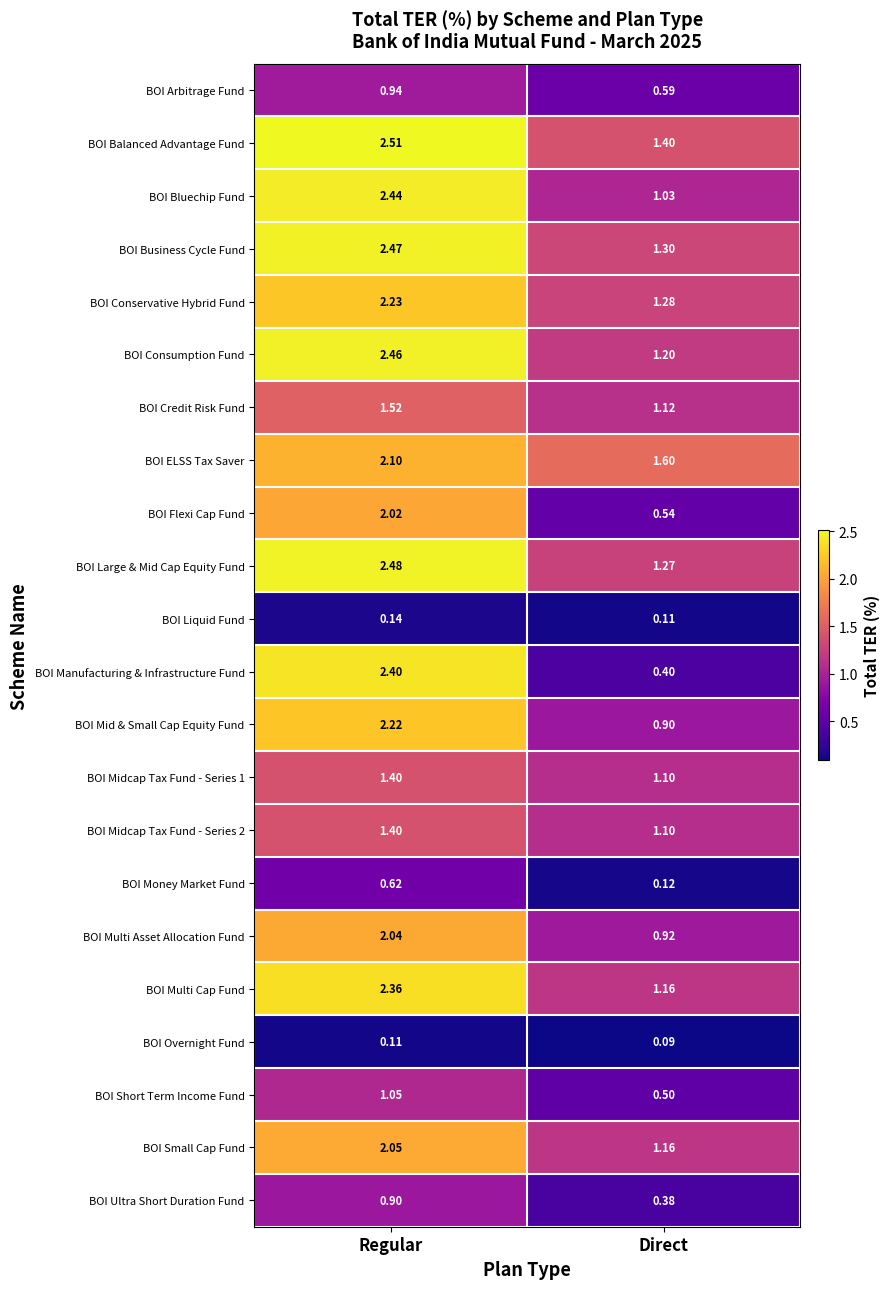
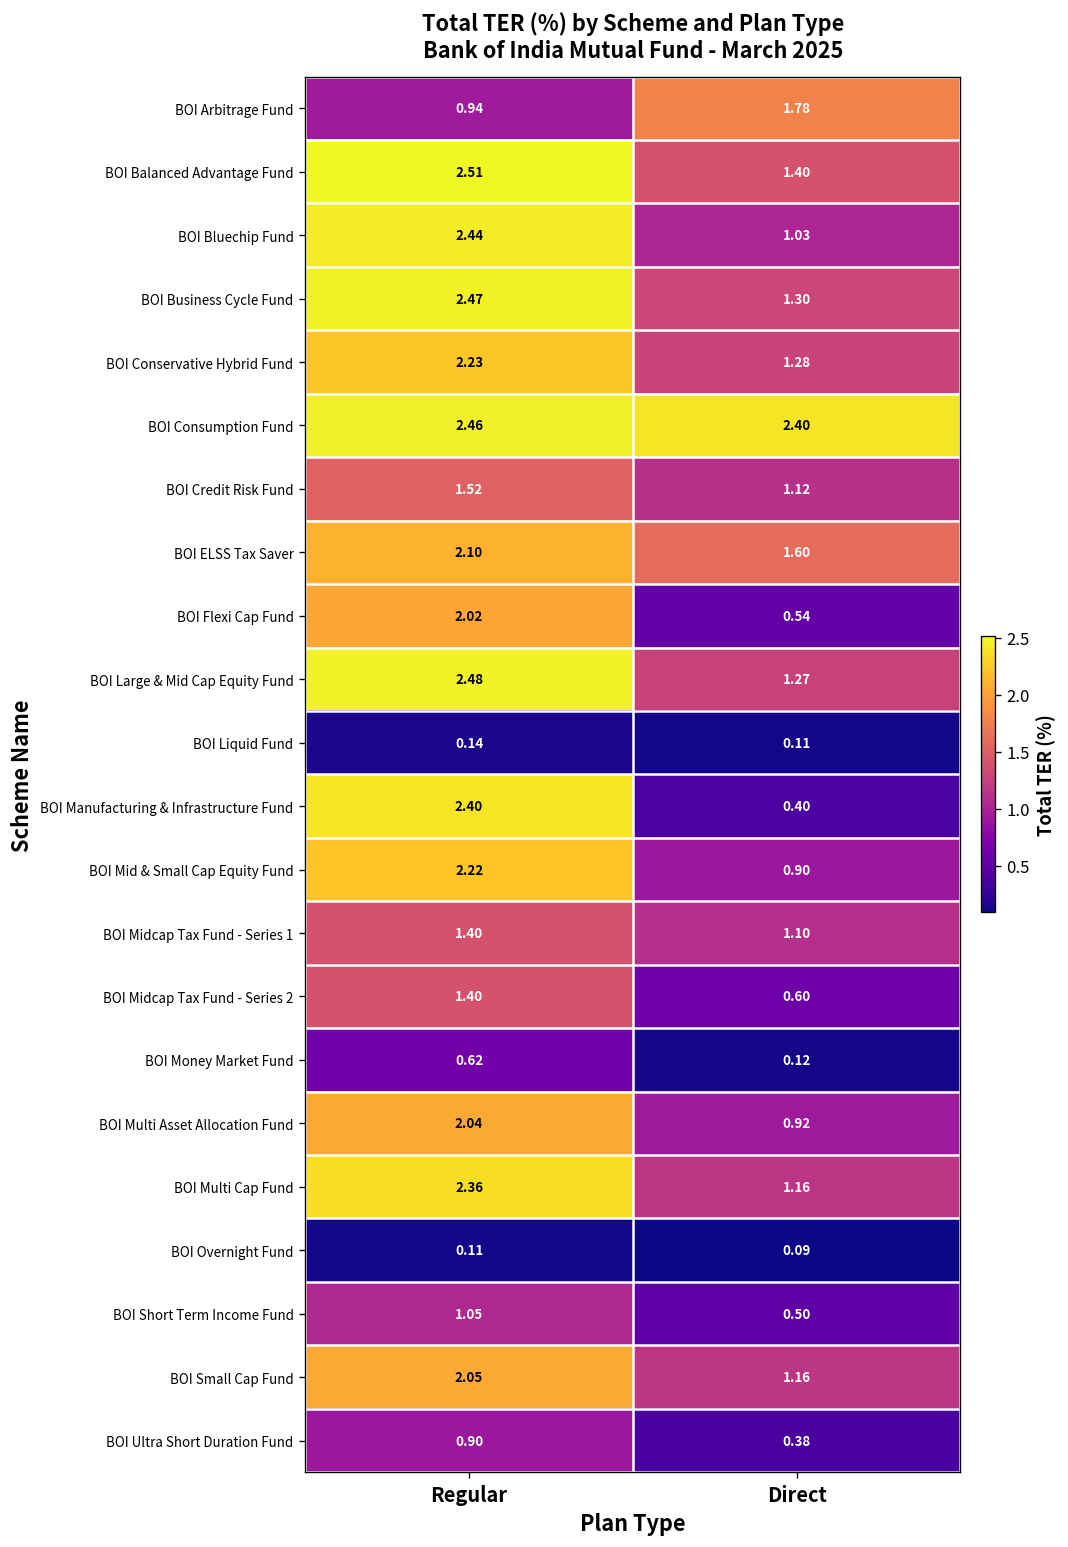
  {
    "BOI Arbitrage Fund": {
      "Regular": 0.94,
-     "Direct": 0.59
+     "Direct": 1.78
    },
    "BOI Balanced Advantage Fund": {
      "Regular": 2.51,
      "Direct": 1.40
    },
    "BOI Bluechip Fund": {
      "Regular": 2.44,
      "Direct": 1.03
    },
    "BOI Business Cycle Fund": {
      "Regular": 2.47,
      "Direct": 1.30
    },
    "BOI Conservative Hybrid Fund": {
      "Regular": 2.23,
      "Direct": 1.28
    },
    "BOI Consumption Fund": {
      "Regular": 2.46,
-     "Direct": 1.20
+     "Direct": 2.40
    },
    "BOI Credit Risk Fund": {
      "Regular": 1.52,
      "Direct": 1.12
    },
    "BOI ELSS Tax Saver": {
      "Regular": 2.10,
      "Direct": 1.60
    },
    "BOI Flexi Cap Fund": {
      "Regular": 2.02,
      "Direct": 0.54
    },
    "BOI Large & Mid Cap Equity Fund": {
      "Regular": 2.48,
      "Direct": 1.27
    },
    "BOI Liquid Fund": {
      "Regular": 0.14,
      "Direct": 0.11
    },
    "BOI Manufacturing & Infrastructure Fund": {
      "Regular": 2.40,
      "Direct": 0.40
    },
    "BOI Mid & Small Cap Equity Fund": {
      "Regular": 2.22,
      "Direct": 0.90
    },
    "BOI Midcap Tax Fund - Series 1": {
      "Regular": 1.40,
      "Direct": 1.10
    },
    "BOI Midcap Tax Fund - Series 2": {
      "Regular": 1.40,
-     "Direct": 1.10
+     "Direct": 0.60
    },
    "BOI Money Market Fund": {
      "Regular": 0.62,
      "Direct": 0.12
    },
    "BOI Multi Asset Allocation Fund": {
      "Regular": 2.04,
      "Direct": 0.92
    },
    "BOI Multi Cap Fund": {
      "Regular": 2.36,
      "Direct": 1.16
    },
    "BOI Overnight Fund": {
      "Regular": 0.11,
      "Direct": 0.09
    },
    "BOI Short Term Income Fund": {
      "Regular": 1.05,
      "Direct": 0.50
    },
    "BOI Small Cap Fund": {
      "Regular": 2.05,
      "Direct": 1.16
    },
    "BOI Ultra Short Duration Fund": {
      "Regular": 0.90,
      "Direct": 0.38
    }
  }
